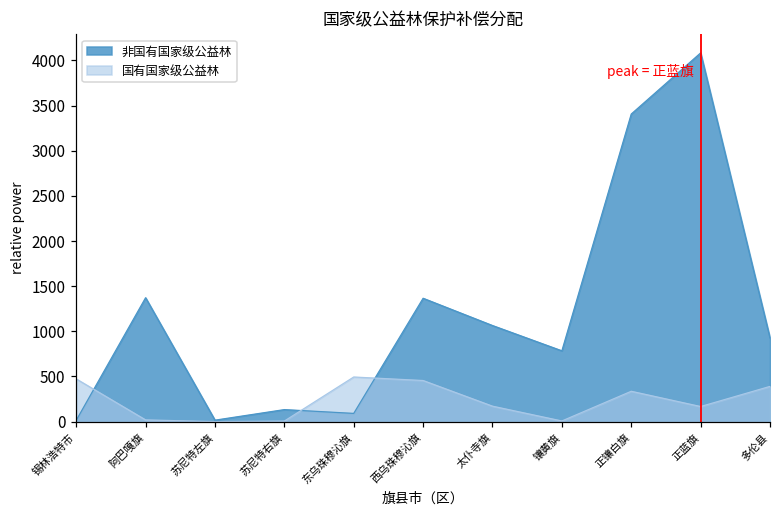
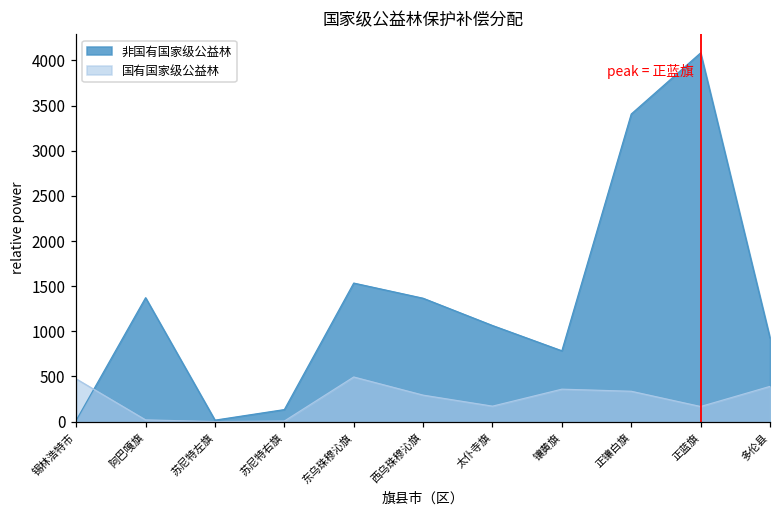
  {
    "非国有国家级公益林": {
      "锡林浩特市": 0,
      "阿巴嘎旗": 1400,
      "苏尼特右旗": 100,
-     "东乌珠穆沁旗": 100,
+     "东乌珠穆沁旗": 1500,
      "西乌珠穆沁旗": 1400,
      "太仆寺旗": 1100,
      "镶黄旗": 800,
      "正镶白旗": 3400,
      "正蓝旗": 4100,
      "多伦县": 900
    },
    "国有国家级公益林": {
      "锡林浩特市": 500,
      "阿巴嘎旗": 0,
      "苏尼特右旗": 0,
      "东乌珠穆沁旗": 500,
-     "西乌珠穆沁旗": 500,
+     "西乌珠穆沁旗": 300,
      "太仆寺旗": 200,
-     "镶黄旗": 0,
+     "镶黄旗": 400,
      "正镶白旗": 300,
      "正蓝旗": 200,
      "多伦县": 400
    }
  }
